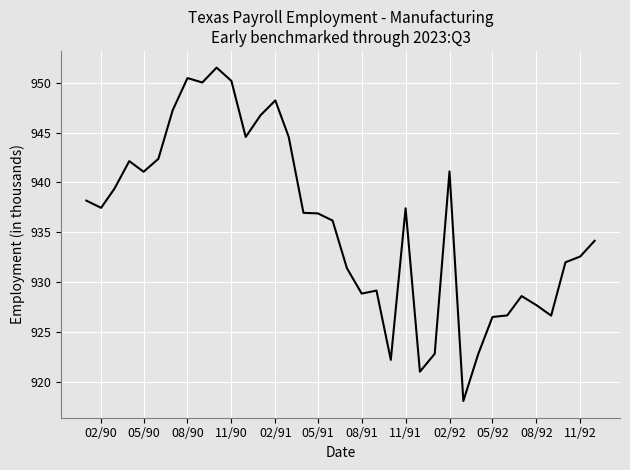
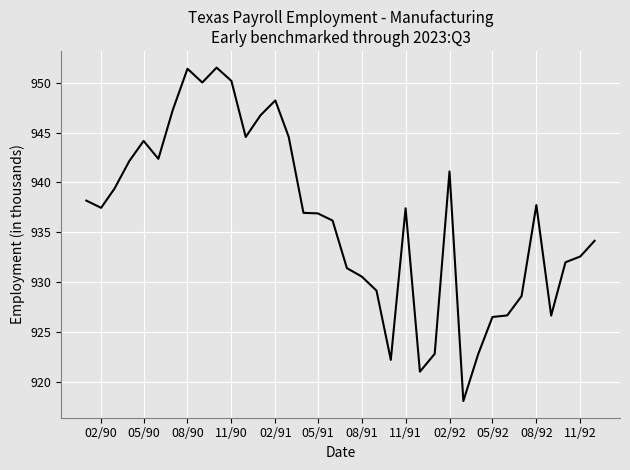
  {
    "02/90": 937,
-   "05/90": 941,
-   "08/90": 950,
+   "05/90": 944,
+   "08/90": 951,
    "11/90": 950,
    "02/91": 948,
    "05/91": 937,
-   "08/91": 929,
+   "08/91": 931,
    "11/91": 937,
    "02/92": 941,
    "05/92": 927,
-   "08/92": 928,
+   "08/92": 938,
    "11/92": 933
  }
